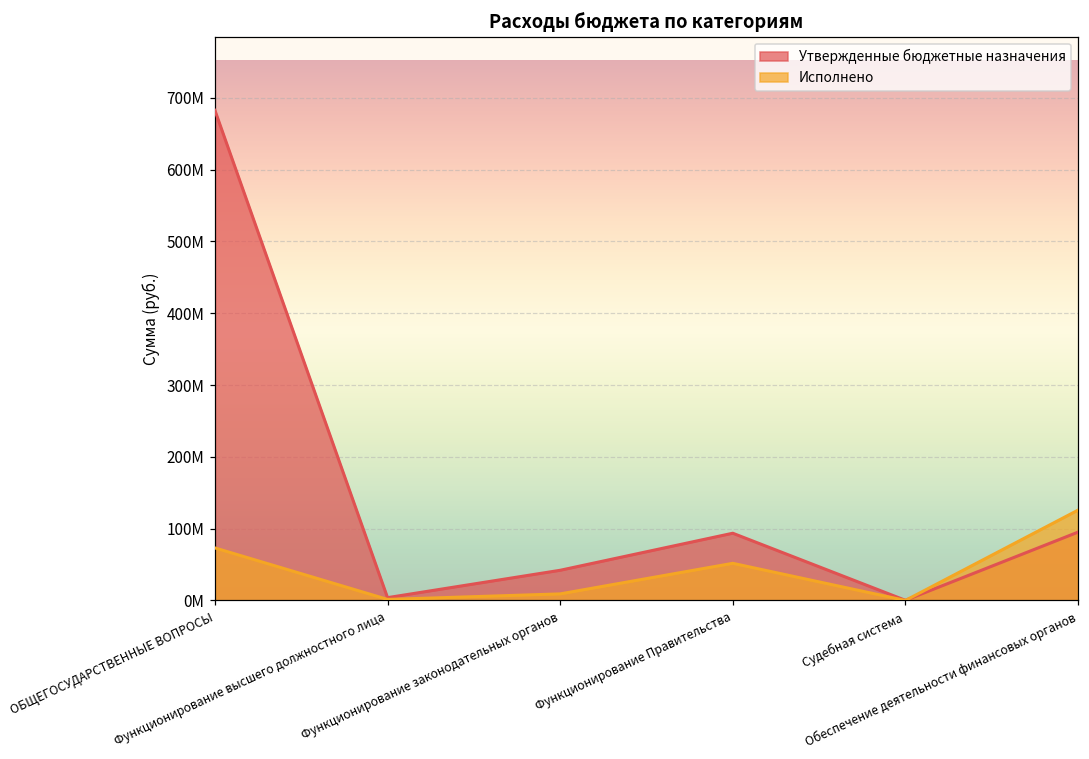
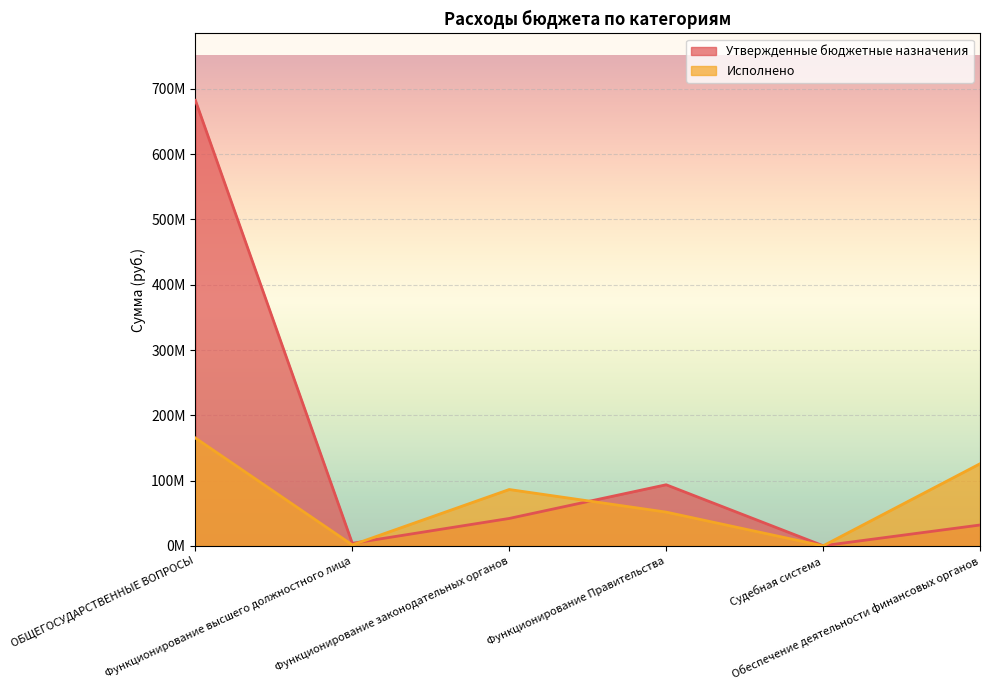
  {
    "Утвержденные бюджетные назначения": {
      "ОБЩЕГОСУДАРСТВЕННЫЕ ВОПРОСЫ": 680000000,
      "Функционирование законодательных органов": 40000000,
      "Функционирование Правительства": 90000000,
-     "Обеспечение деятельности финансовых органов": 100000000
+     "Обеспечение деятельности финансовых органов": 30000000
    },
    "Исполнено": {
-     "ОБЩЕГОСУДАРСТВЕННЫЕ ВОПРОСЫ": 70000000,
-     "Функционирование законодательных органов": 10000000,
+     "ОБЩЕГОСУДАРСТВЕННЫЕ ВОПРОСЫ": 170000000,
+     "Функционирование законодательных органов": 90000000,
      "Функционирование Правительства": 50000000,
      "Обеспечение деятельности финансовых органов": 130000000
    }
  }
